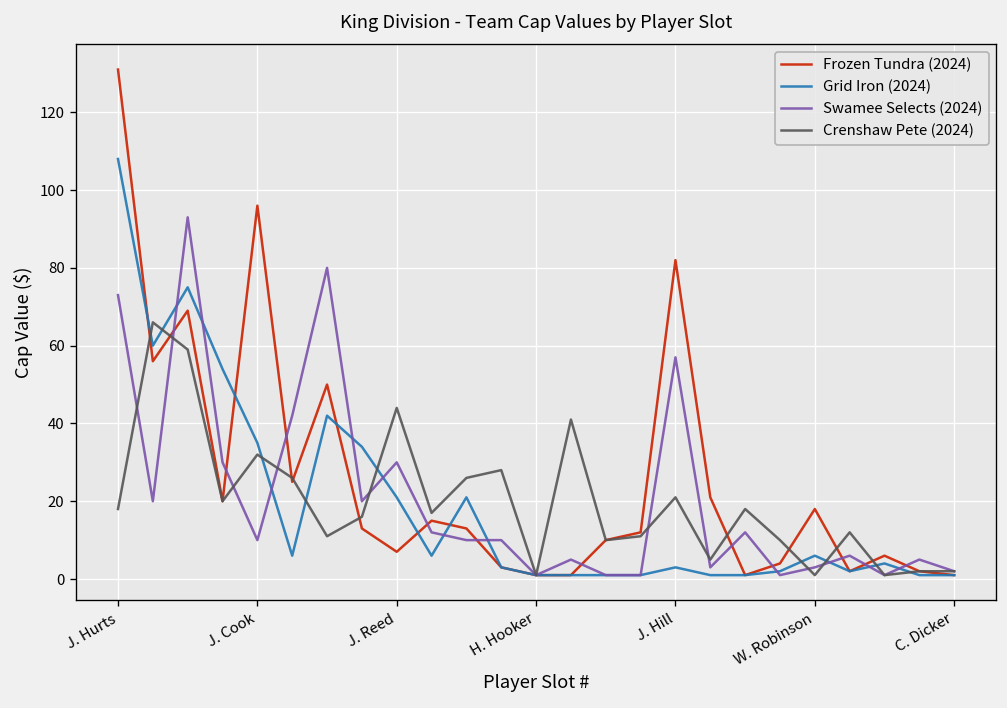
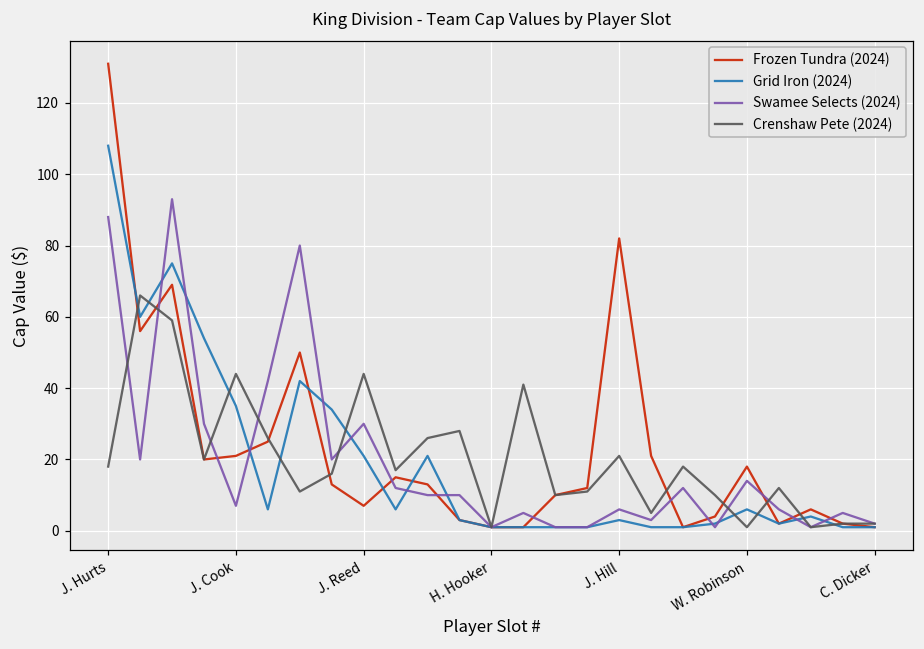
  {
    "Frozen Tundra (2024)": {
      "J. Hurts": 131,
-     "J. Cook": 96,
+     "J. Cook": 21,
      "J. Reed": 7,
      "J. Hill": 82,
      "W. Robinson": 18
    },
    "Grid Iron (2024)": {
      "J. Hurts": 108,
      "J. Cook": 35,
      "J. Reed": 21,
      "J. Hill": 3,
      "W. Robinson": 6
    },
    "Swamee Selects (2024)": {
-     "J. Hurts": 73,
-     "J. Cook": 10,
+     "J. Hurts": 88,
+     "J. Cook": 7,
      "J. Reed": 30,
-     "J. Hill": 57,
-     "W. Robinson": 3
+     "J. Hill": 6,
+     "W. Robinson": 14
    },
    "Crenshaw Pete (2024)": {
      "J. Hurts": 18,
-     "J. Cook": 32,
+     "J. Cook": 44,
      "J. Reed": 44,
      "J. Hill": 21,
      "W. Robinson": 1
    }
  }
